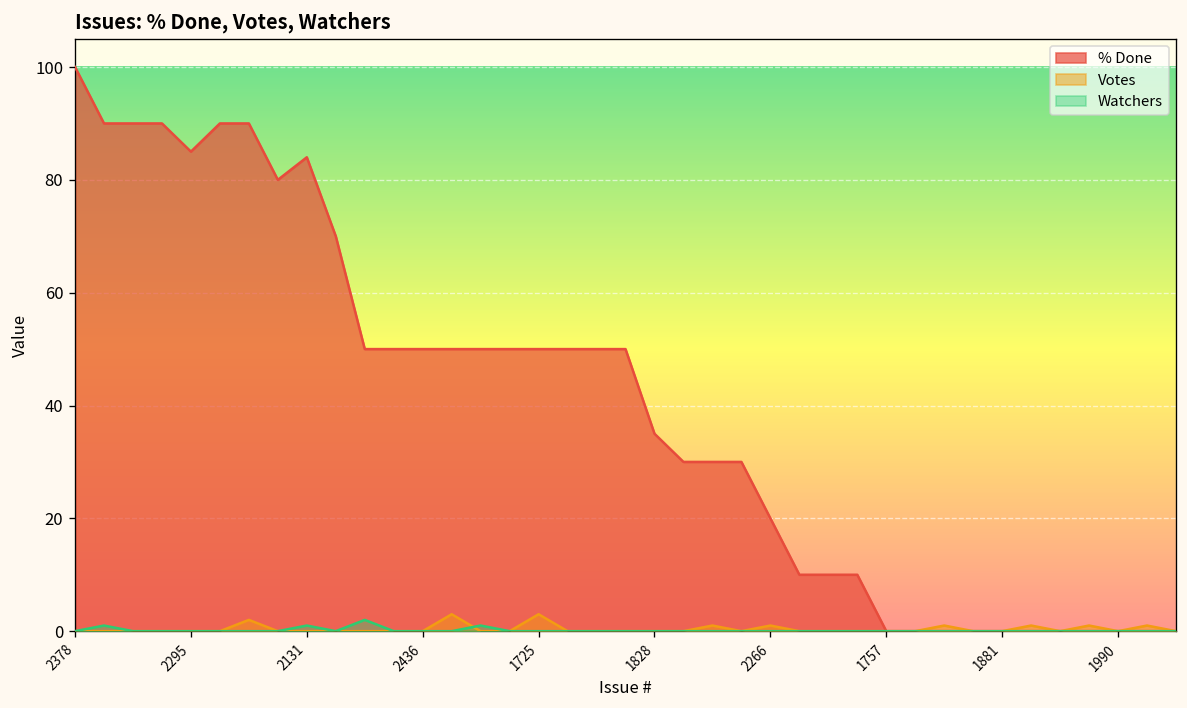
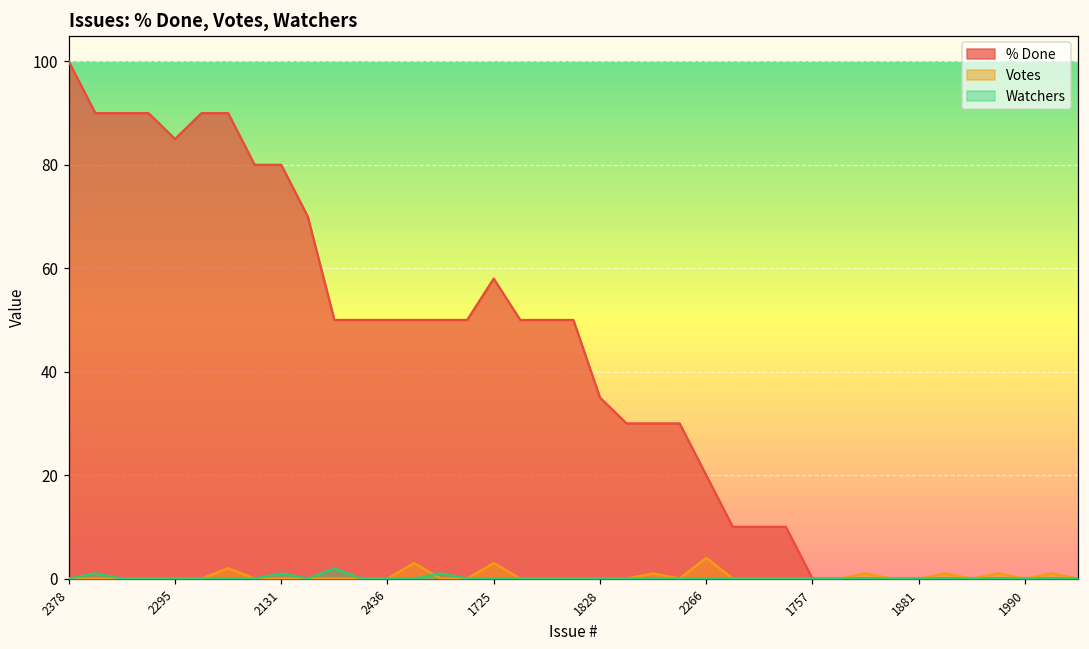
  {
    "% Done": {
      "2378": 100,
      "2295": 85,
-     "2131": 84,
+     "2131": 80,
      "2436": 50,
-     "1725": 50,
+     "1725": 58,
      "1828": 35,
      "2266": 20
    },
    "Votes": {
      "2131": 0,
      "1725": 3,
-     "2266": 1
+     "2266": 4
    },
    "Watchers": {
      "2131": 1,
      "1725": 0,
      "2266": 0
    }
  }
